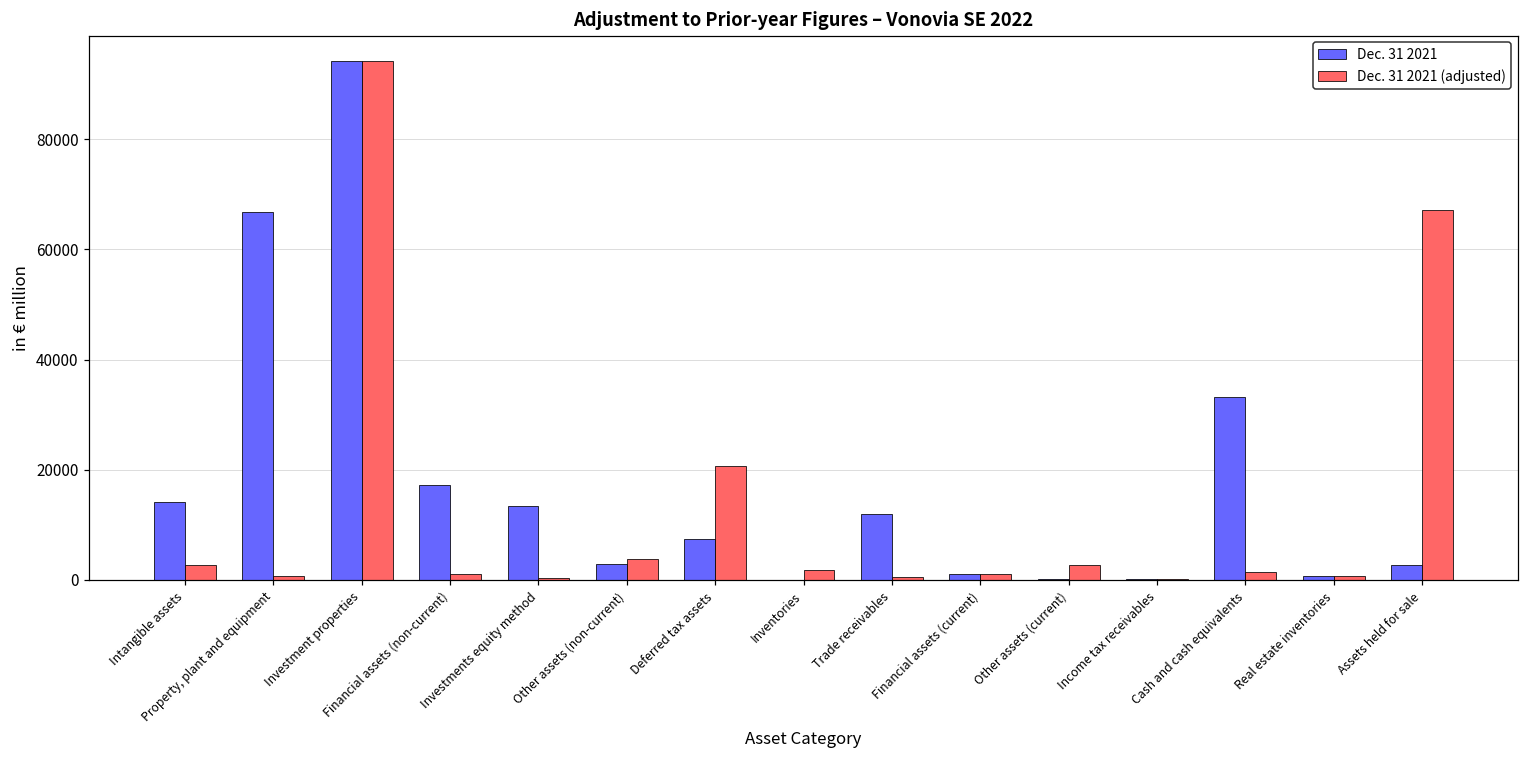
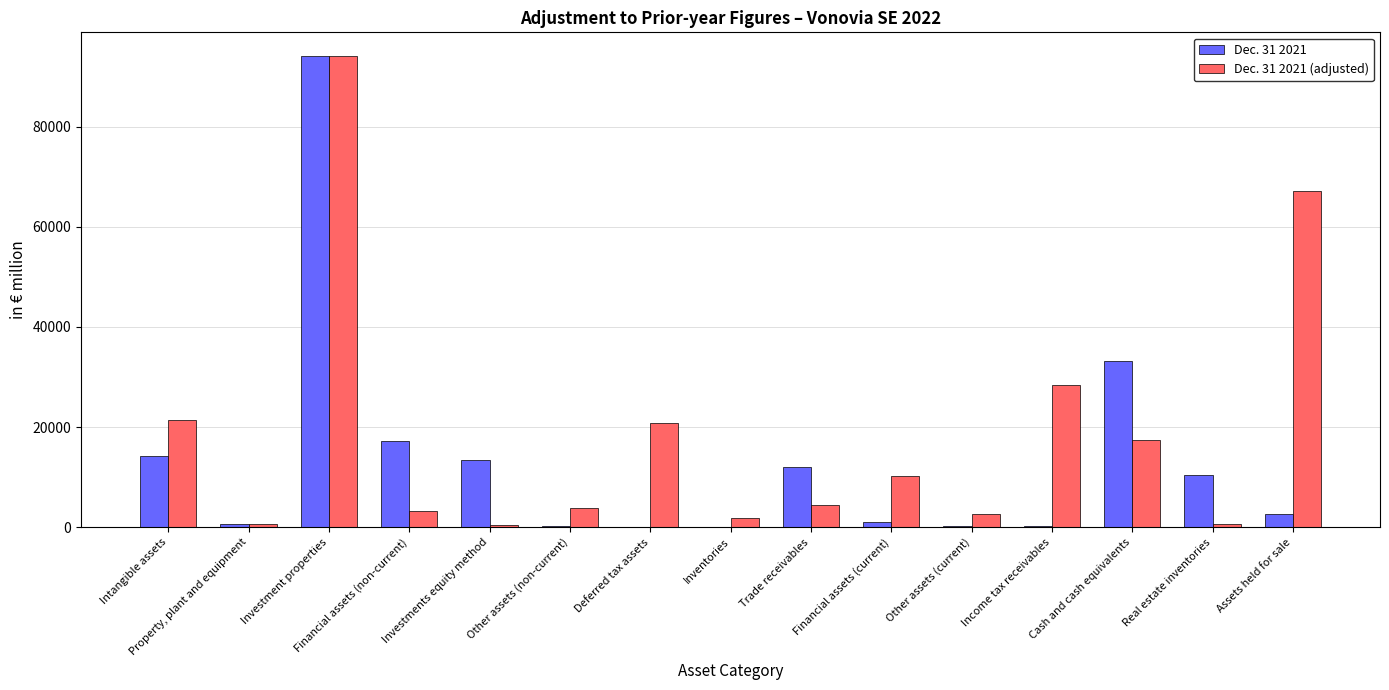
  {
    "Dec. 31 2021": {
      "Intangible assets": 14000,
-     "Property, plant and equipment": 67000,
+     "Property, plant and equipment": 1000,
      "Investment properties": 94000,
      "Financial assets (non-current)": 17000,
      "Investments equity method": 13000,
-     "Other assets (non-current)": 3000,
-     "Deferred tax assets": 7000,
+     "Other assets (non-current)": 0,
+     "Deferred tax assets": 0,
      "Trade receivables": 12000,
      "Financial assets (current)": 1000,
      "Cash and cash equivalents": 33000,
-     "Real estate inventories": 1000,
+     "Real estate inventories": 10000,
      "Assets held for sale": 3000
    },
    "Dec. 31 2021 (adjusted)": {
-     "Intangible assets": 3000,
+     "Intangible assets": 21000,
      "Property, plant and equipment": 1000,
      "Investment properties": 94000,
-     "Financial assets (non-current)": 1000,
+     "Financial assets (non-current)": 3000,
      "Other assets (non-current)": 4000,
      "Deferred tax assets": 21000,
      "Inventories": 2000,
-     "Trade receivables": 0,
-     "Financial assets (current)": 1000,
+     "Trade receivables": 5000,
+     "Financial assets (current)": 10000,
      "Other assets (current)": 3000,
-     "Income tax receivables": 0,
-     "Cash and cash equivalents": 1000,
+     "Income tax receivables": 28000,
+     "Cash and cash equivalents": 17000,
      "Real estate inventories": 1000,
      "Assets held for sale": 67000
    }
  }
